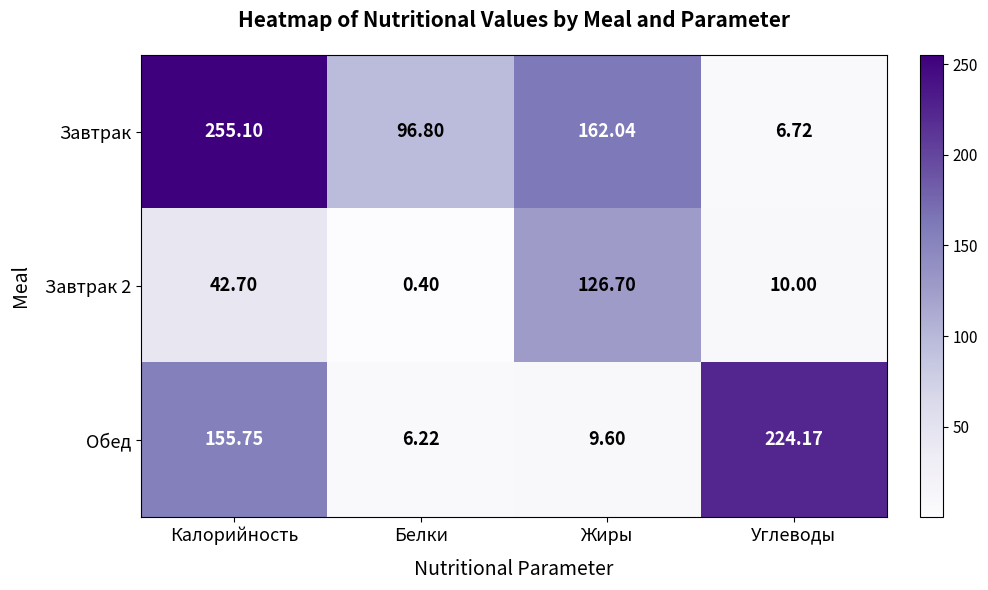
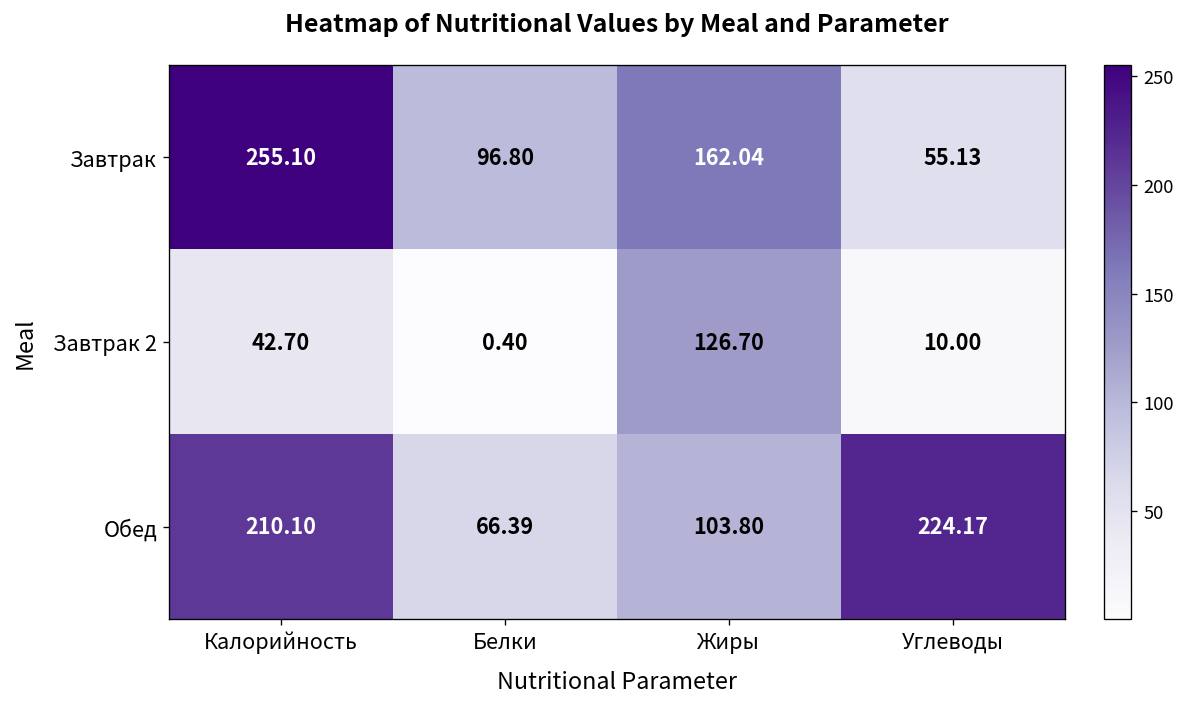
  {
    "Завтрак": {
      "Калорийность": 255.10,
      "Белки": 96.80,
      "Жиры": 162.04,
-     "Углеводы": 6.72
+     "Углеводы": 55.13
    },
    "Завтрак 2": {
      "Калорийность": 42.70,
      "Белки": 0.40,
      "Жиры": 126.70,
      "Углеводы": 10.00
    },
    "Обед": {
-     "Калорийность": 155.75,
-     "Белки": 6.22,
-     "Жиры": 9.60,
+     "Калорийность": 210.10,
+     "Белки": 66.39,
+     "Жиры": 103.80,
      "Углеводы": 224.17
    }
  }
